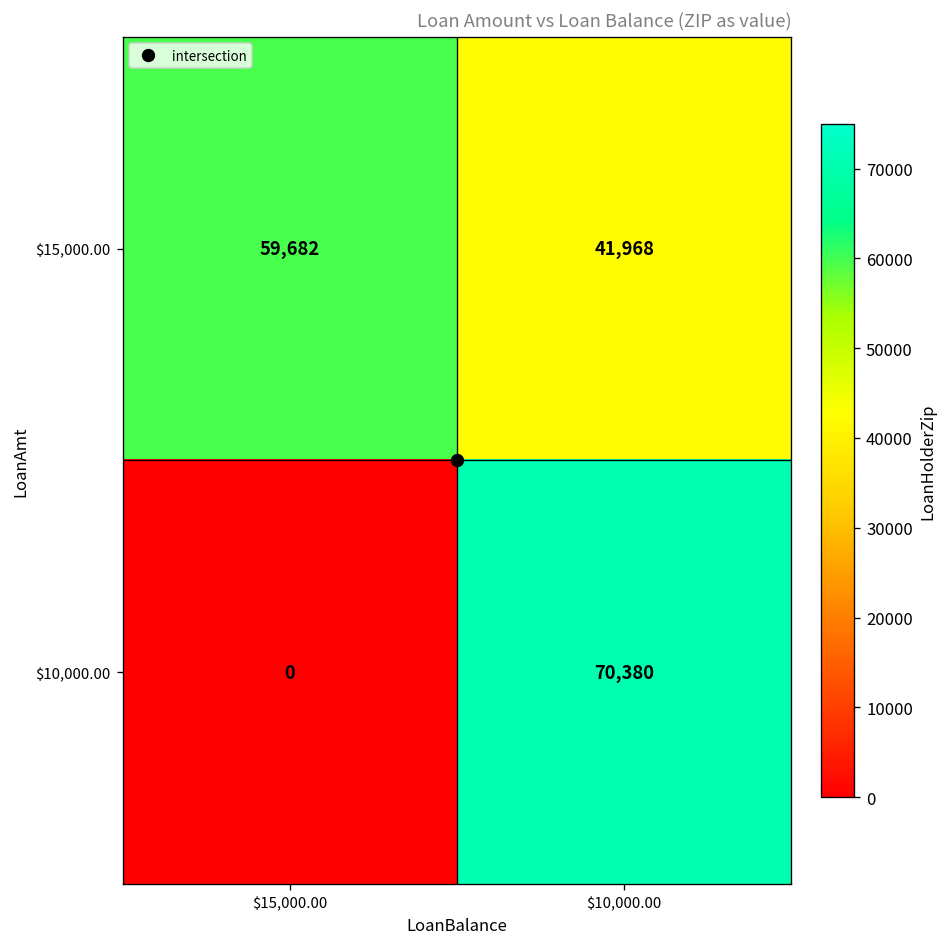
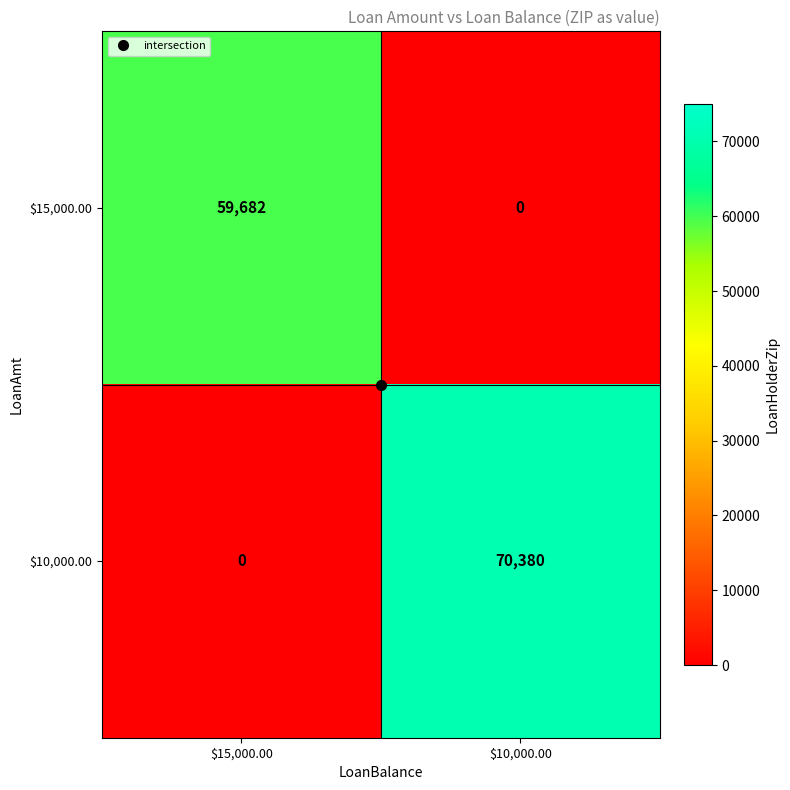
  {
    "$15,000.00": {
      "$15,000.00": "59,682",
-     "$10,000.00": "41,968"
+     "$10,000.00": "0"
    },
    "$10,000.00": {
      "$15,000.00": "0",
      "$10,000.00": "70,380"
    }
  }
